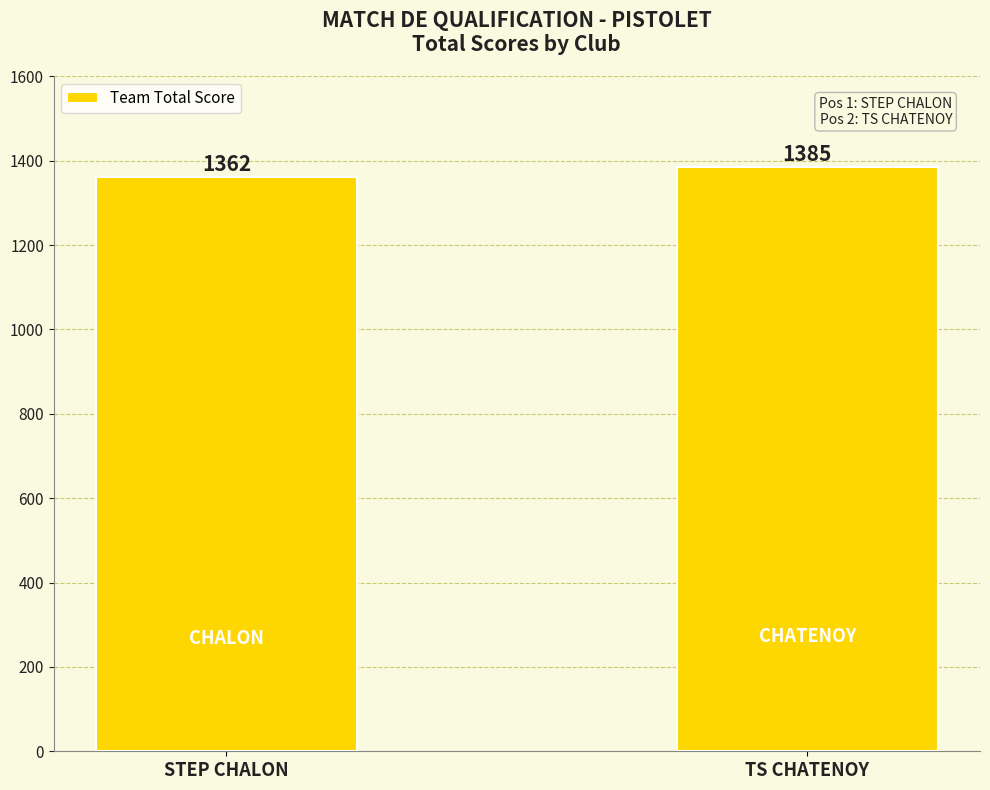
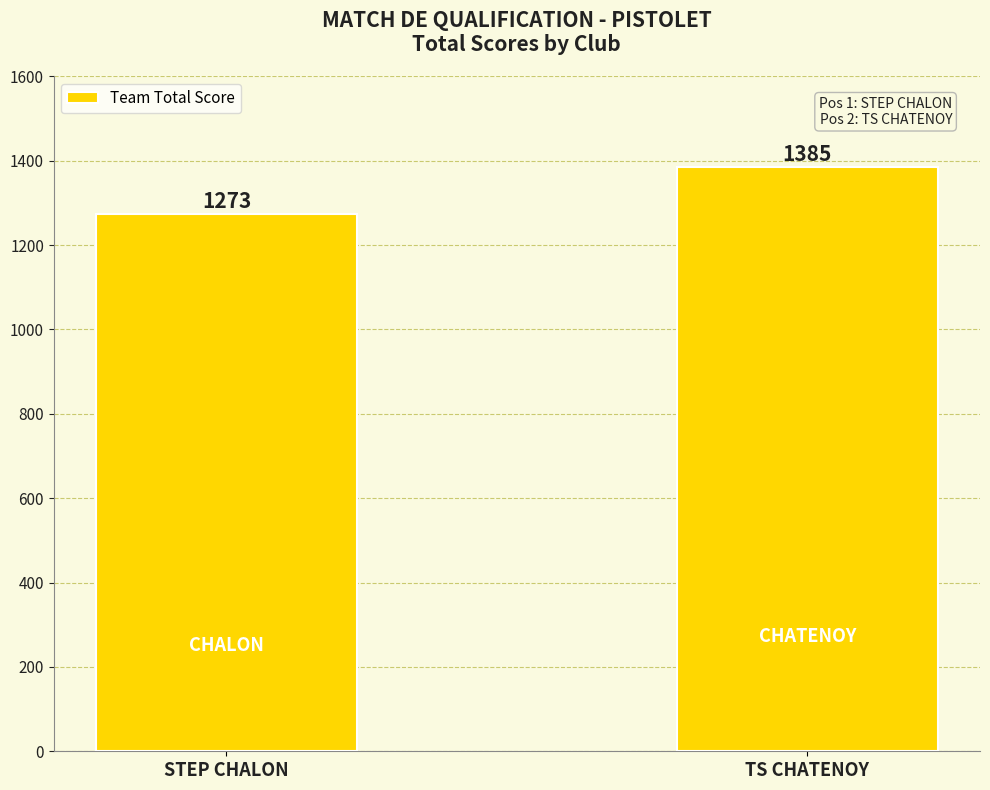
  {
-   "STEP CHALON": 1362,
+   "STEP CHALON": 1273,
    "TS CHATENOY": 1385
  }
